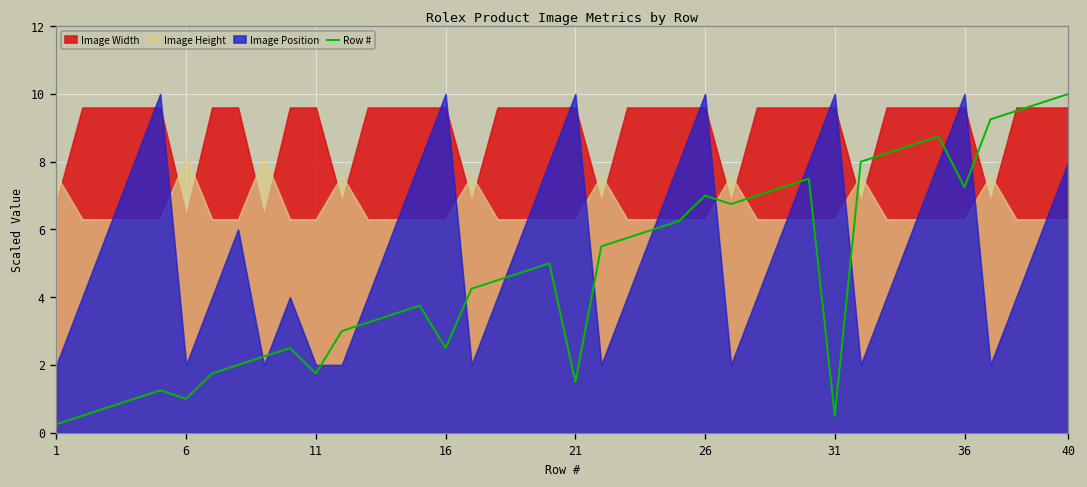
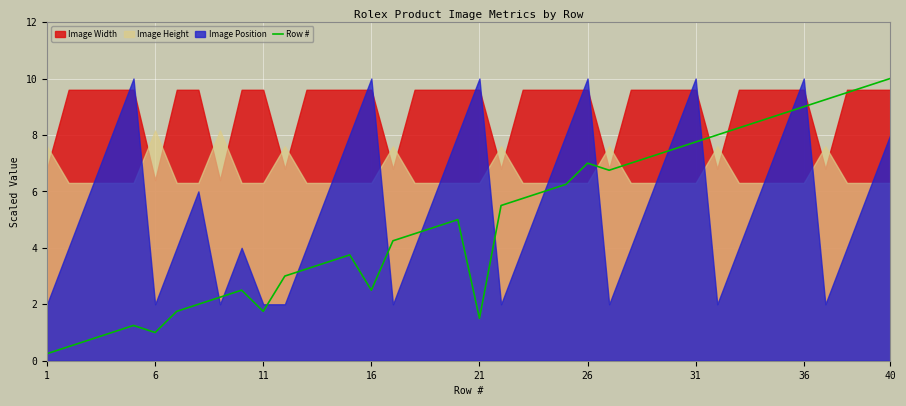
  {
    "Row #": {
      "1": 0.3,
      "6": 1.0,
      "11": 1.8,
      "16": 2.5,
      "21": 1.5,
      "26": 7.0,
-     "31": 0.5,
-     "36": 7.3,
+     "31": 7.8,
+     "36": 9.0,
      "40": 10.0
    },
    "Image Width": {
      "1": 6.8,
      "6": 6.4,
      "11": 9.6,
      "16": 9.6,
      "21": 9.6,
      "26": 9.6,
      "31": 9.6,
      "36": 9.6,
      "40": 9.6
    },
    "Image Height": {
      "1": 7.6,
      "6": 8.2,
      "11": 6.3,
      "16": 6.3,
      "21": 6.3,
      "26": 6.3,
      "31": 6.3,
      "36": 6.3,
      "40": 6.3
    },
    "Image Position": {
      "1": 2.0,
      "6": 2.0,
      "11": 2.0,
      "16": 10.0,
      "21": 10.0,
      "26": 10.0,
      "31": 10.0,
      "36": 10.0,
      "40": 8.0
    }
  }
